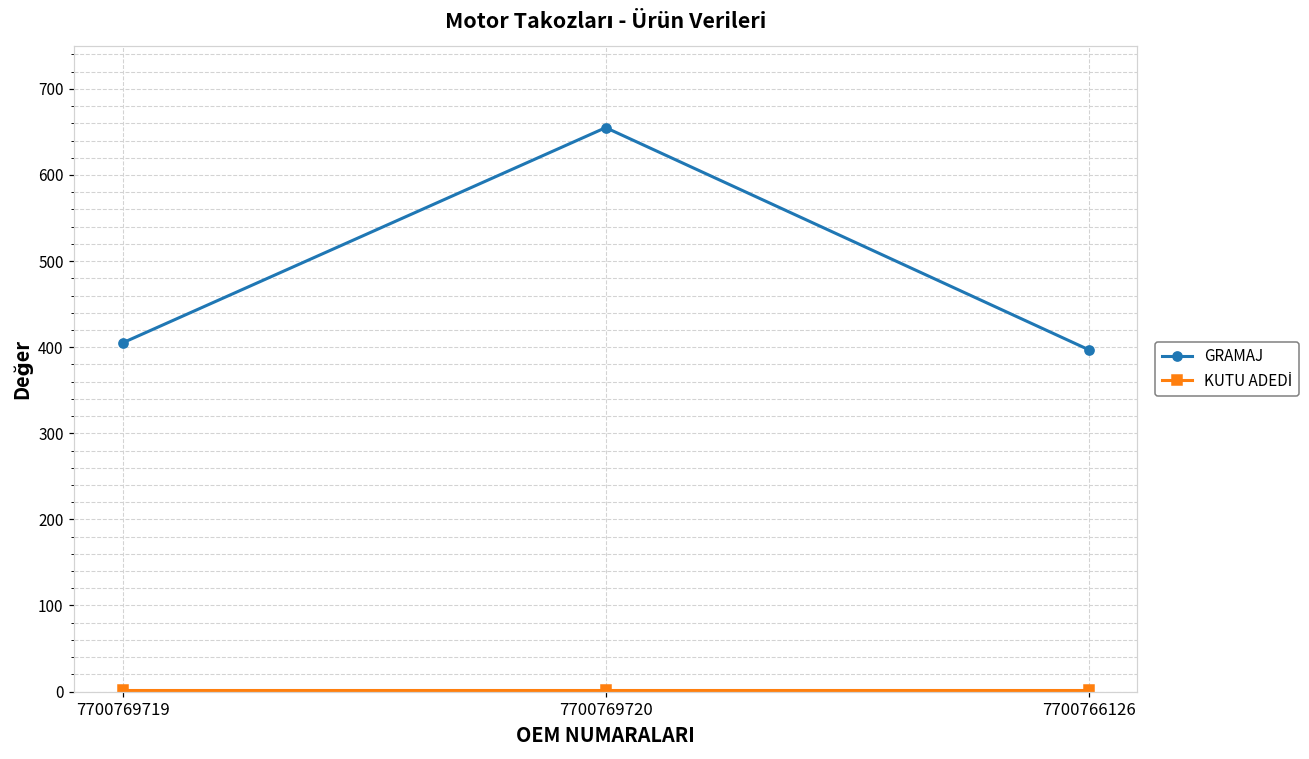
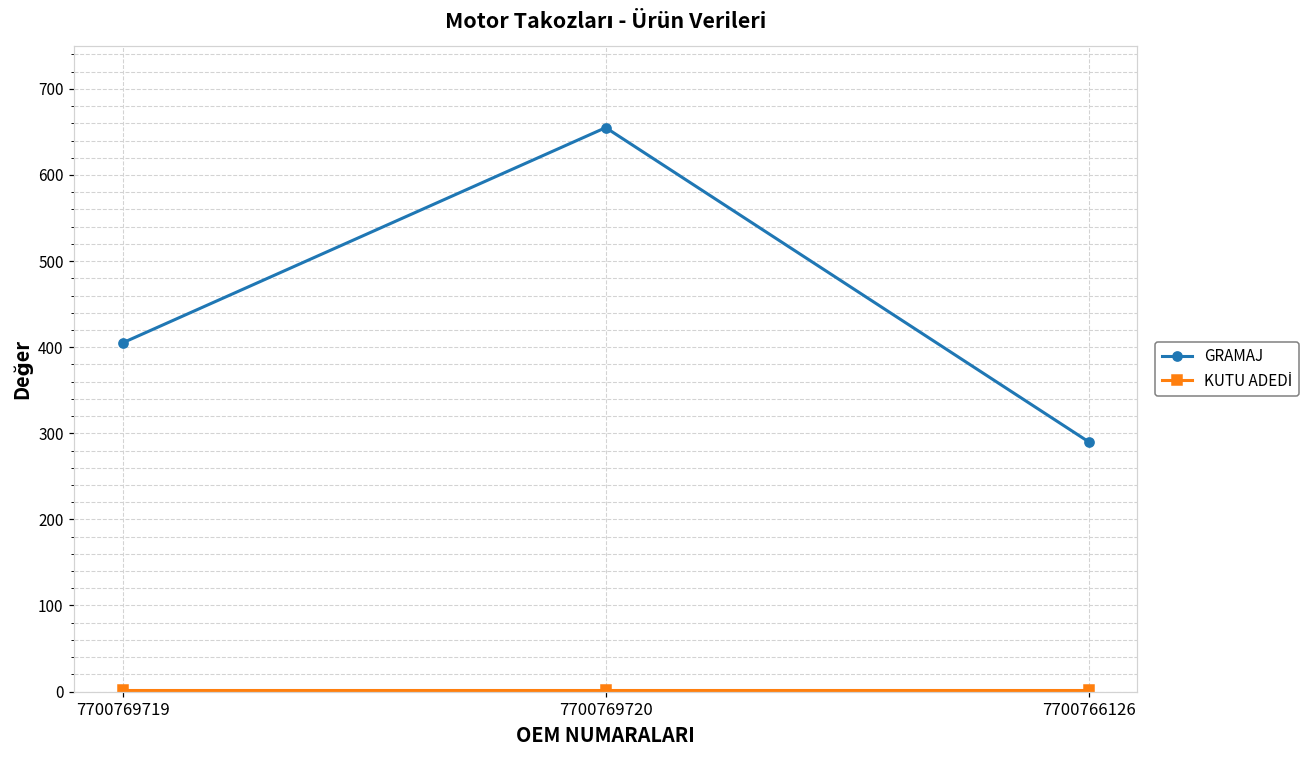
  {
    "GRAMAJ": {
      "7700769719": 410,
      "7700769720": 660,
-     "7700766126": 400
+     "7700766126": 290
    },
    "KUTU ADEDİ": {
      "7700769719": 0,
      "7700769720": 0,
      "7700766126": 0
    }
  }
